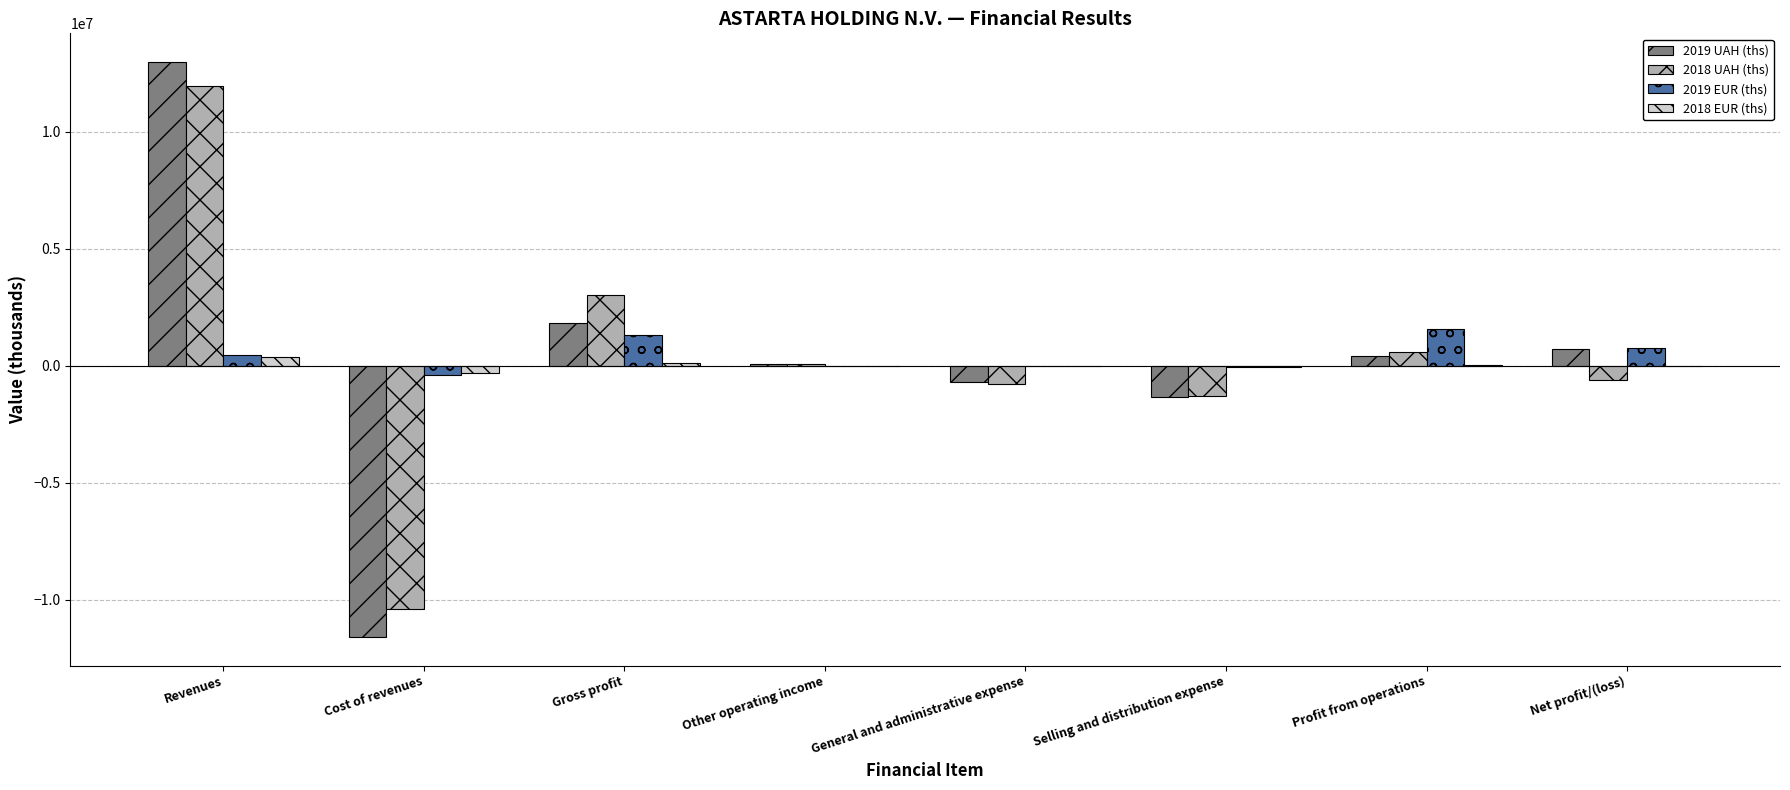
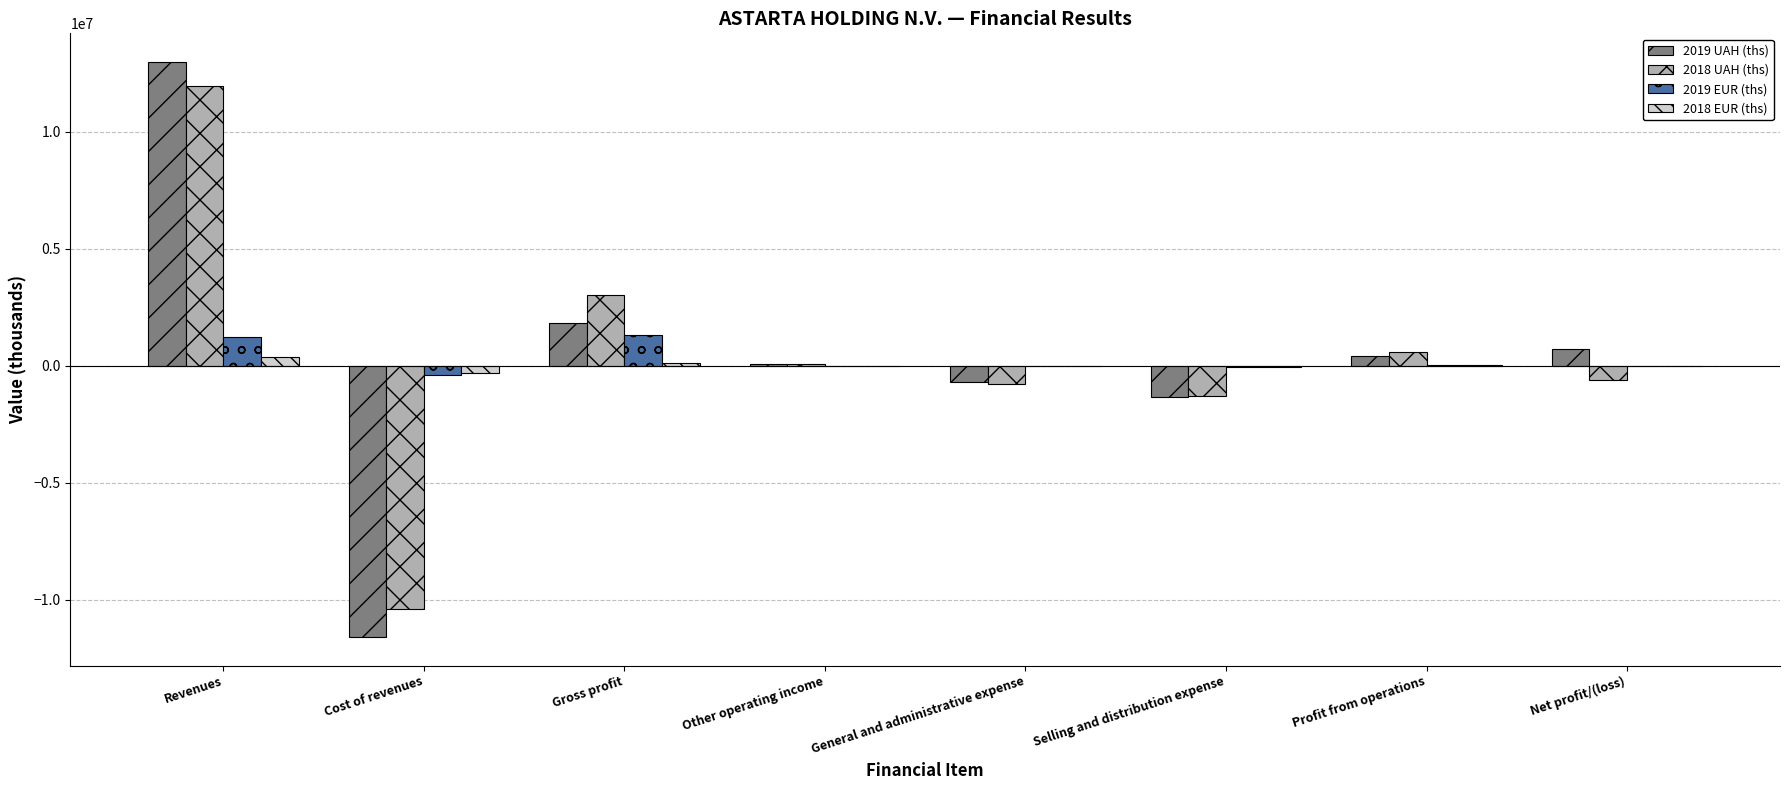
  {
    "2019 UAH (ths)": {
      "Revenues": 13000000,
      "Cost of revenues": -11600000,
      "Gross profit": 1800000,
      "General and administrative expense": -700000,
      "Selling and distribution expense": -1300000,
      "Profit from operations": 400000,
      "Net profit/(loss)": 700000
    },
    "2019 EUR (ths)": {
-     "Revenues": 400000,
+     "Revenues": 1200000,
      "Cost of revenues": -400000,
      "Gross profit": 1300000,
-     "Profit from operations": 1600000,
-     "Net profit/(loss)": 800000
+     "Profit from operations": 0,
+     "Net profit/(loss)": 0
    }
  }
